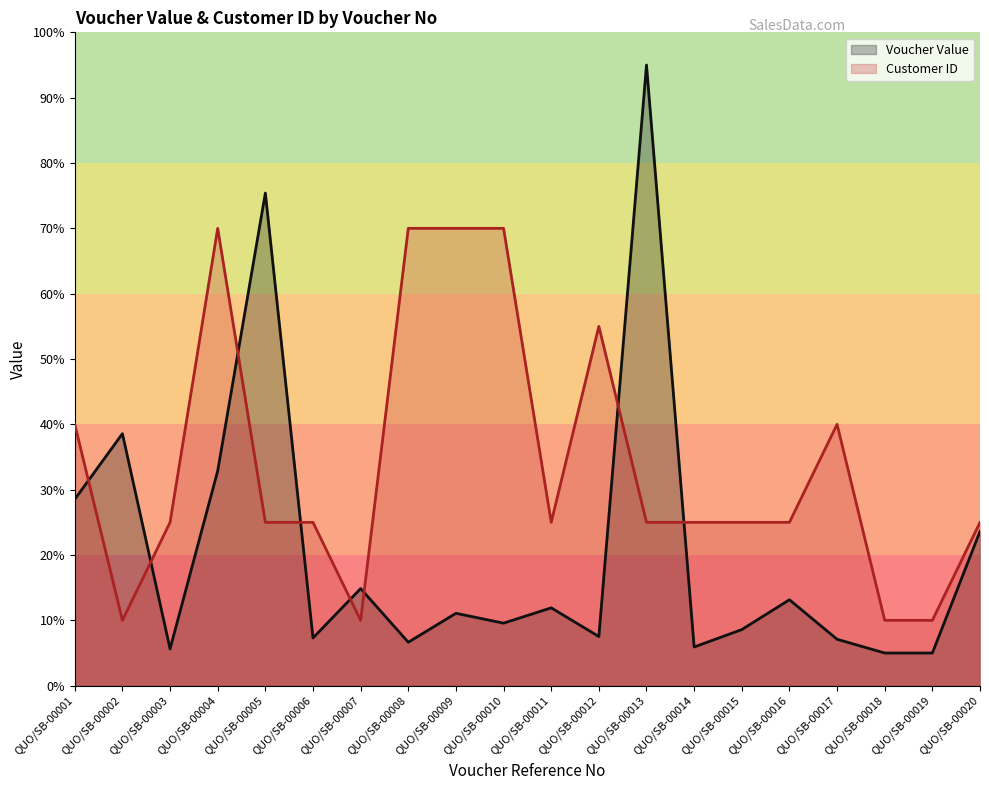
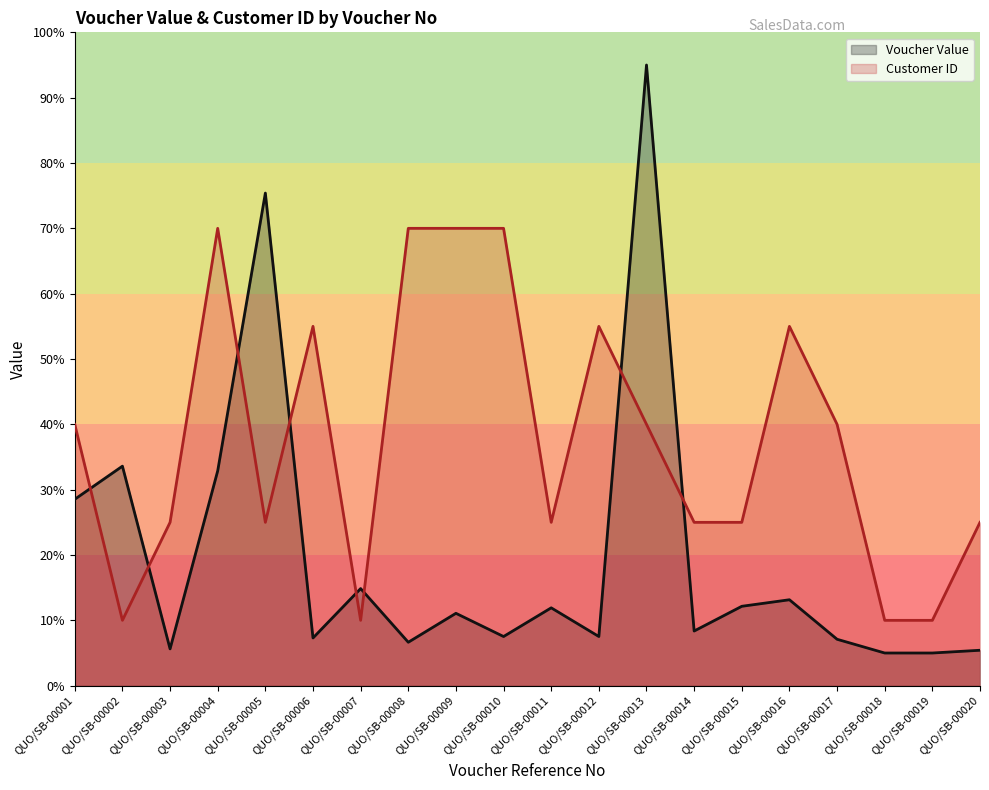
  {
    "Voucher Value": {
      "QUO/SB-00001": "29%",
-     "QUO/SB-00002": "39%",
+     "QUO/SB-00002": "34%",
      "QUO/SB-00003": "6%",
      "QUO/SB-00004": "33%",
      "QUO/SB-00005": "75%",
      "QUO/SB-00006": "7%",
      "QUO/SB-00007": "15%",
      "QUO/SB-00008": "7%",
      "QUO/SB-00009": "11%",
-     "QUO/SB-00010": "10%",
+     "QUO/SB-00010": "8%",
      "QUO/SB-00011": "12%",
      "QUO/SB-00012": "8%",
      "QUO/SB-00013": "95%",
-     "QUO/SB-00014": "6%",
-     "QUO/SB-00015": "9%",
+     "QUO/SB-00014": "8%",
+     "QUO/SB-00015": "12%",
      "QUO/SB-00016": "13%",
      "QUO/SB-00017": "7%",
      "QUO/SB-00018": "5%",
      "QUO/SB-00019": "5%",
-     "QUO/SB-00020": "24%"
+     "QUO/SB-00020": "5%"
    },
    "Customer ID": {
      "QUO/SB-00001": "40%",
      "QUO/SB-00002": "10%",
      "QUO/SB-00003": "25%",
      "QUO/SB-00004": "70%",
      "QUO/SB-00005": "25%",
-     "QUO/SB-00006": "25%",
+     "QUO/SB-00006": "55%",
      "QUO/SB-00007": "10%",
      "QUO/SB-00008": "70%",
      "QUO/SB-00009": "70%",
      "QUO/SB-00010": "70%",
      "QUO/SB-00011": "25%",
      "QUO/SB-00012": "55%",
-     "QUO/SB-00013": "25%",
+     "QUO/SB-00013": "40%",
      "QUO/SB-00014": "25%",
      "QUO/SB-00015": "25%",
-     "QUO/SB-00016": "25%",
+     "QUO/SB-00016": "55%",
      "QUO/SB-00017": "40%",
      "QUO/SB-00018": "10%",
      "QUO/SB-00019": "10%",
      "QUO/SB-00020": "25%"
    }
  }
